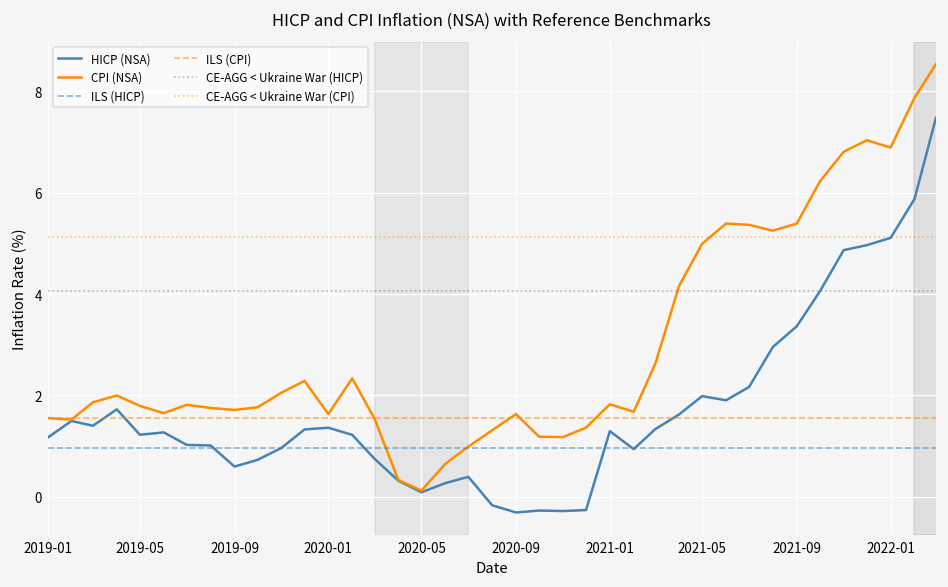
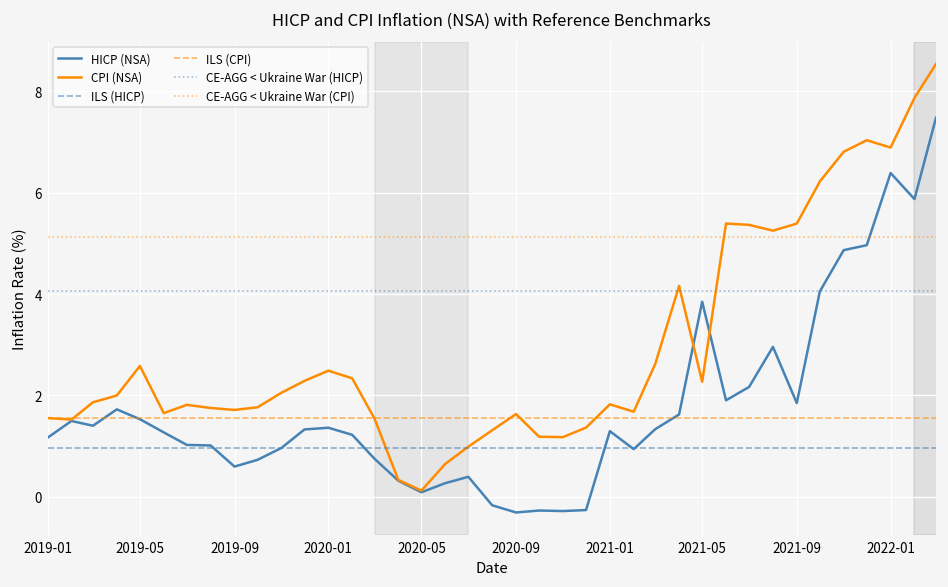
  {
    "HICP (NSA)": {
      "2019-01": 1.2,
-     "2019-05": 1.2,
+     "2019-05": 1.5,
      "2019-09": 0.6,
      "2020-01": 1.4,
      "2020-09": -0.3,
      "2021-01": 1.3,
-     "2021-05": 2.0,
-     "2021-09": 3.4,
-     "2022-01": 5.1
+     "2021-05": 3.8,
+     "2021-09": 1.8,
+     "2022-01": 6.4
    },
    "CPI (NSA)": {
      "2019-01": 1.6,
-     "2019-05": 1.8,
+     "2019-05": 2.6,
      "2019-09": 1.7,
-     "2020-01": 1.6,
+     "2020-01": 2.5,
      "2020-09": 1.6,
      "2021-01": 1.8,
-     "2021-05": 5.0,
+     "2021-05": 2.3,
      "2021-09": 5.4,
      "2022-01": 6.9
    }
  }
